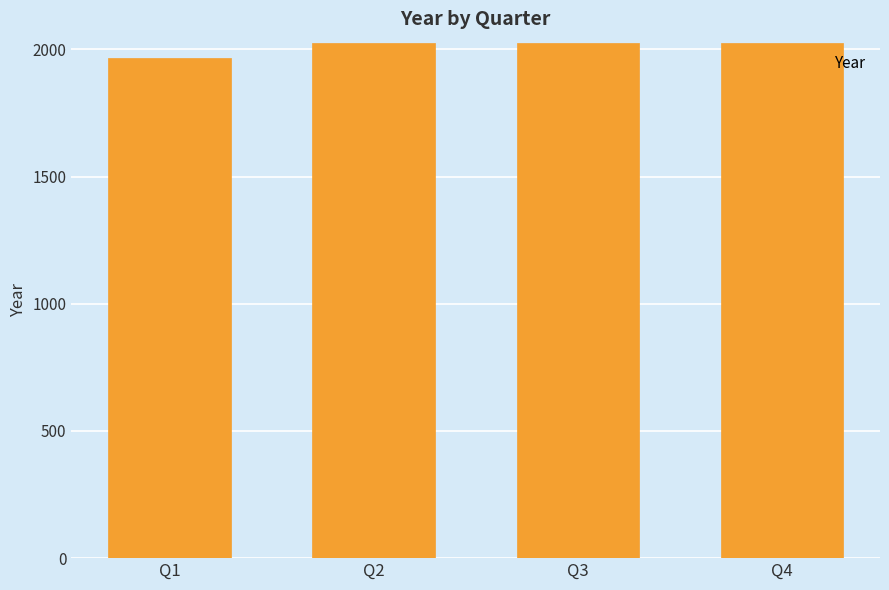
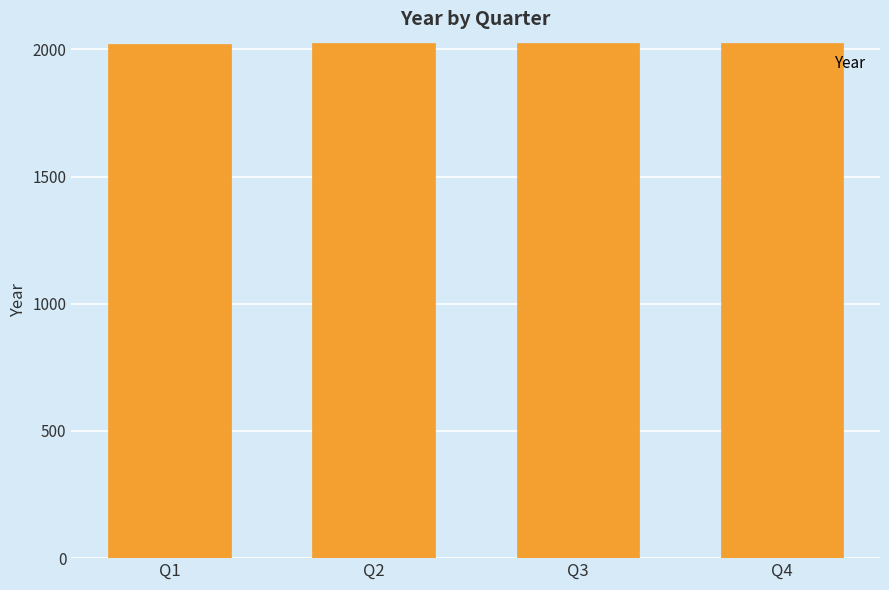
  {
-   "Q1": 1970,
+   "Q1": 2020,
    "Q2": 2020,
    "Q3": 2020,
    "Q4": 2030
  }
